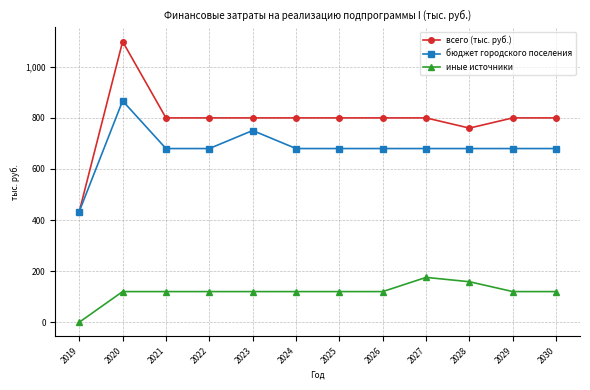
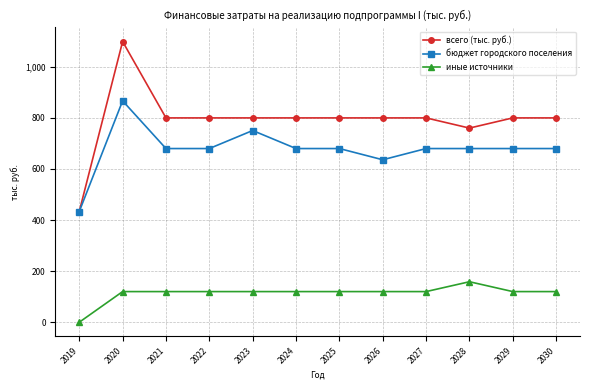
  {
    "всего (тыс. руб.)": {
      "2020": "1,100",
      "2021": "800",
      "2022": "800",
      "2023": "800",
      "2024": "800",
      "2025": "800",
      "2026": "800",
      "2027": "800",
      "2028": "760",
      "2029": "800",
      "2030": "800"
    },
    "бюджет городского поселения": {
      "2020": "870",
      "2021": "680",
      "2022": "680",
      "2023": "750",
      "2024": "680",
      "2025": "680",
-     "2026": "680",
+     "2026": "640",
      "2027": "680",
      "2028": "680",
      "2029": "680",
      "2030": "680"
    },
    "иные источники": {
      "2019": "0",
      "2020": "120",
      "2021": "120",
      "2022": "120",
      "2023": "120",
      "2024": "120",
      "2025": "120",
      "2026": "120",
-     "2027": "180",
+     "2027": "120",
      "2028": "160",
      "2029": "120",
      "2030": "120"
    }
  }
